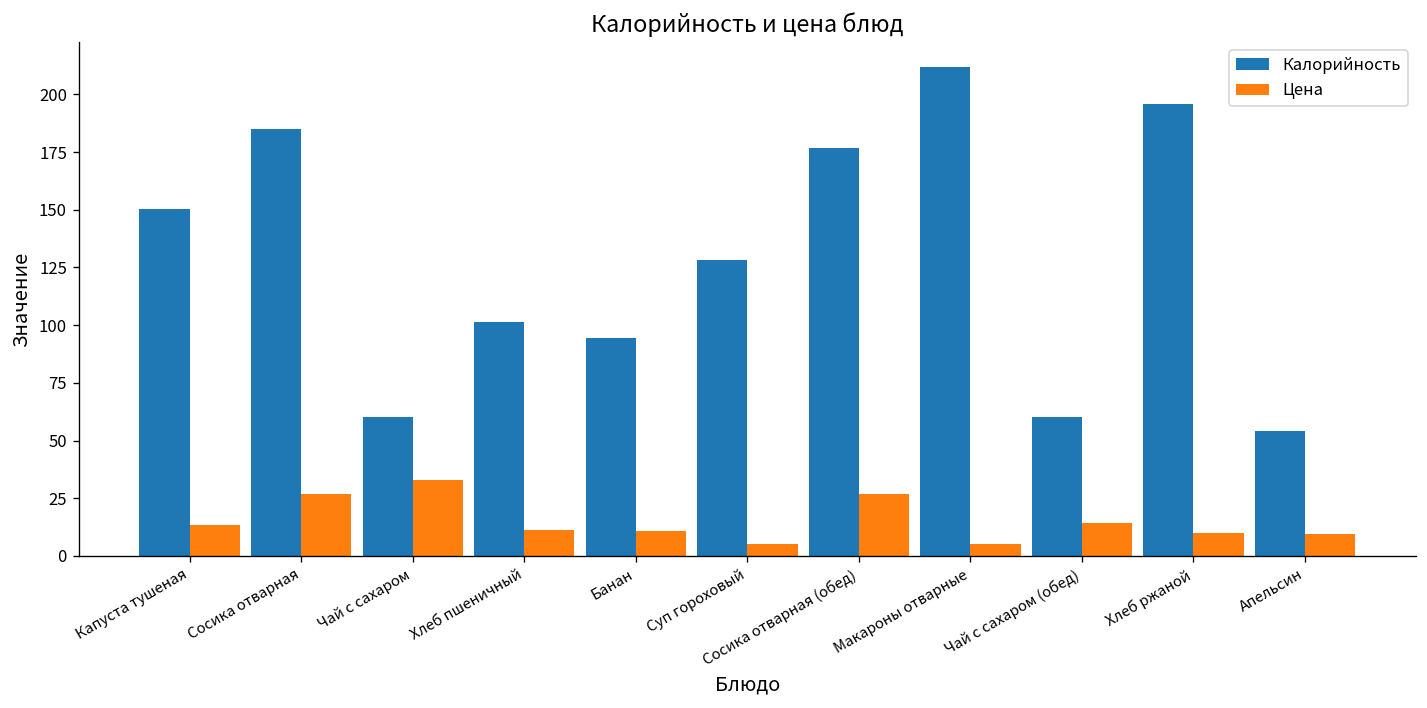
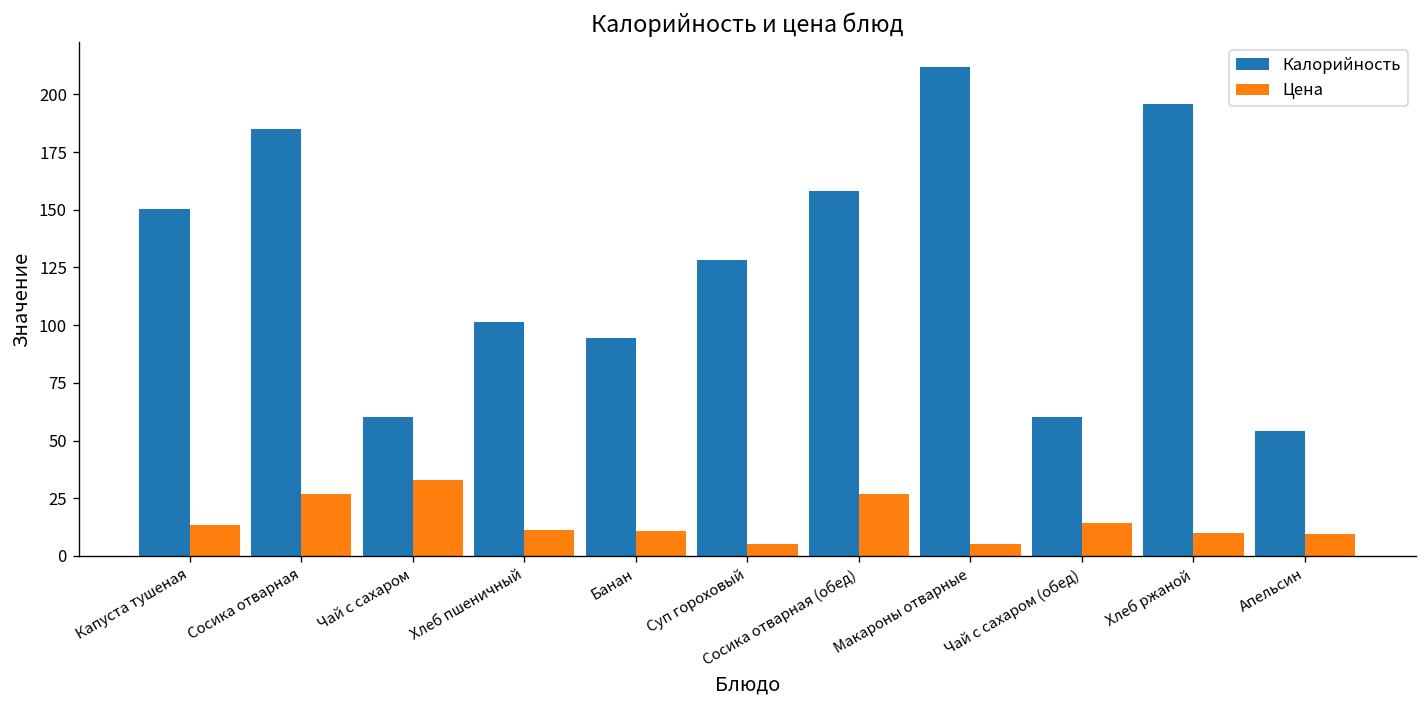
  {
    "Калорийность": {
      "Капуста тушеная": 150,
      "Сосика отварная": 185,
      "Чай с сахаром": 60,
      "Хлеб пшеничный": 101,
      "Банан": 95,
      "Суп гороховый": 128,
-     "Сосика отварная (обед)": 177,
+     "Сосика отварная (обед)": 158,
      "Макароны отварные": 212,
      "Чай с сахаром (обед)": 60,
      "Хлеб ржаной": 196,
      "Апельсин": 54
    },
    "Цена": {
      "Капуста тушеная": 13,
      "Сосика отварная": 27,
      "Чай с сахаром": 33,
      "Хлеб пшеничный": 11,
      "Банан": 11,
      "Суп гороховый": 5,
      "Сосика отварная (обед)": 27,
      "Макароны отварные": 5,
      "Чай с сахаром (обед)": 14,
      "Хлеб ржаной": 10,
      "Апельсин": 10
    }
  }
